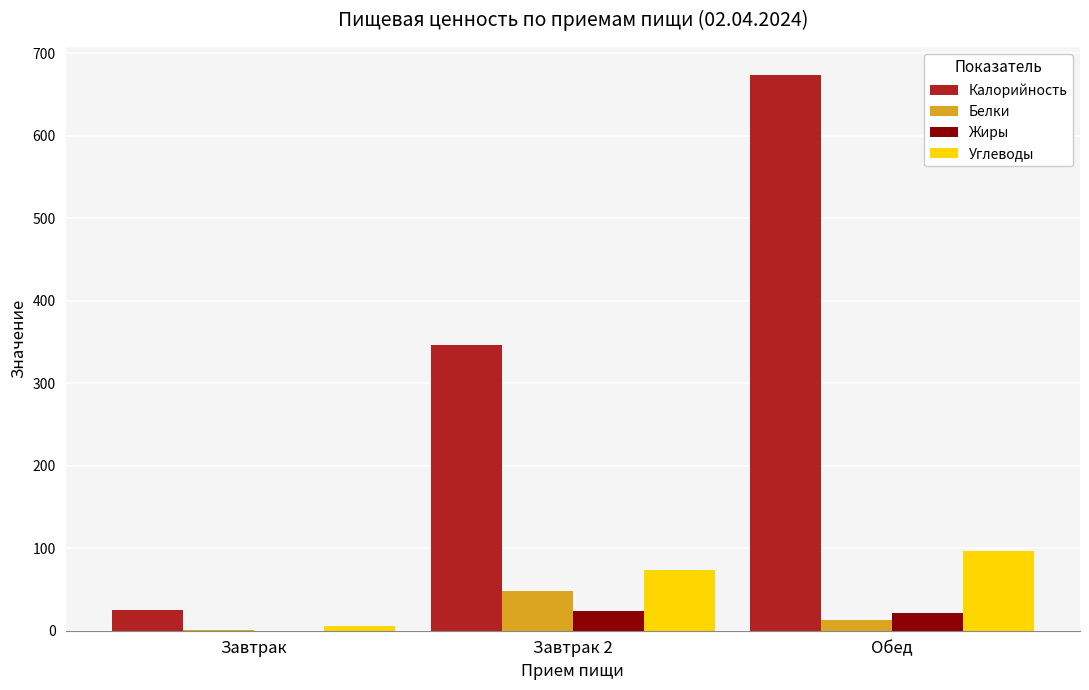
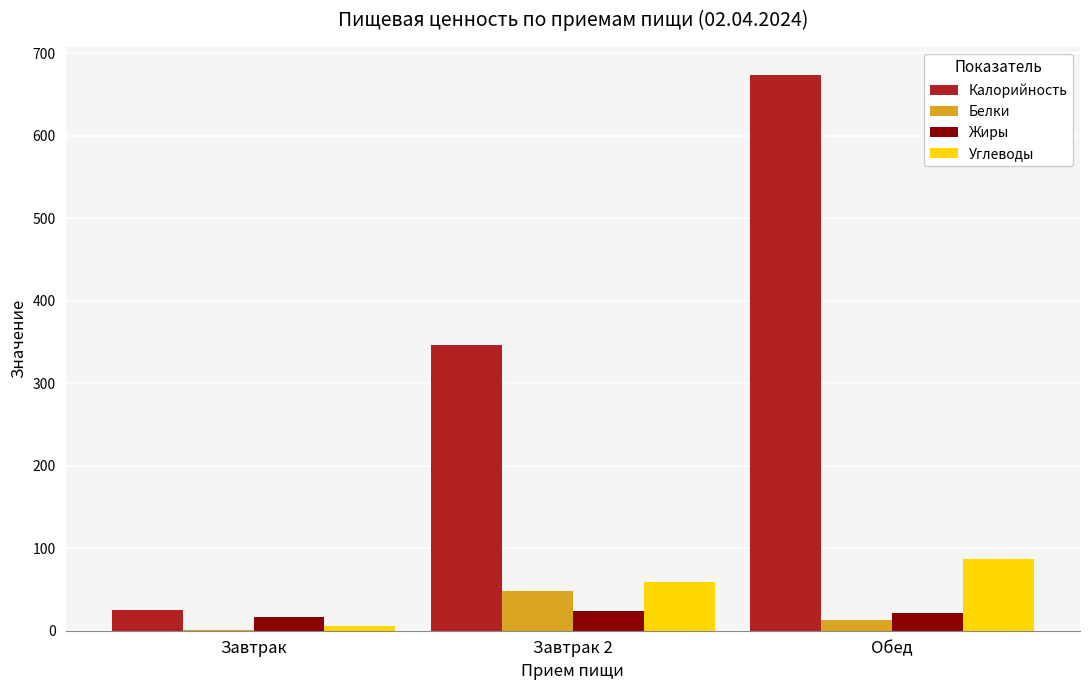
  {
    "Калорийность": {
      "Завтрак": 30,
      "Завтрак 2": 350,
      "Обед": 670
    },
    "Белки": {
      "Завтрак 2": 50,
      "Обед": 10
    },
    "Жиры": {
-     "Завтрак": 0,
+     "Завтрак": 20,
      "Завтрак 2": 20,
      "Обед": 20
    },
    "Углеводы": {
      "Завтрак": 10,
-     "Завтрак 2": 70,
-     "Обед": 100
+     "Завтрак 2": 60,
+     "Обед": 90
    }
  }
